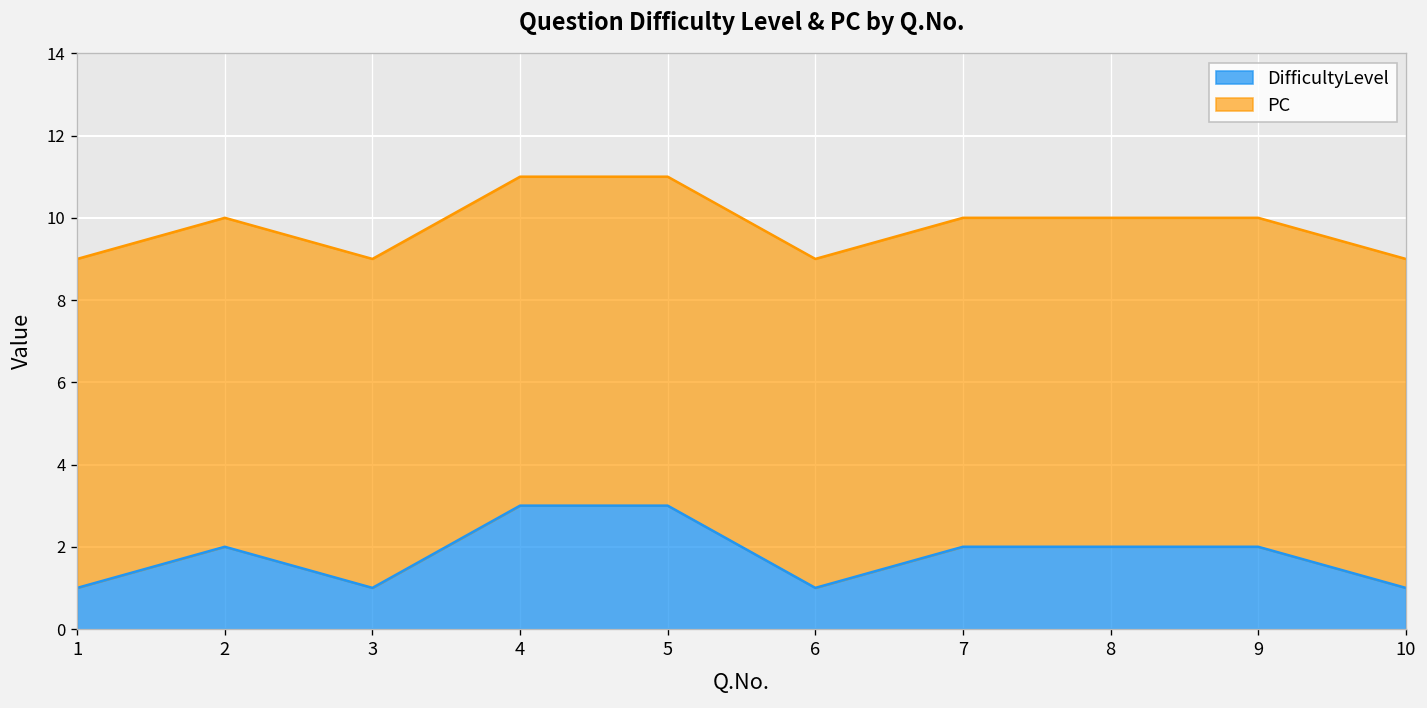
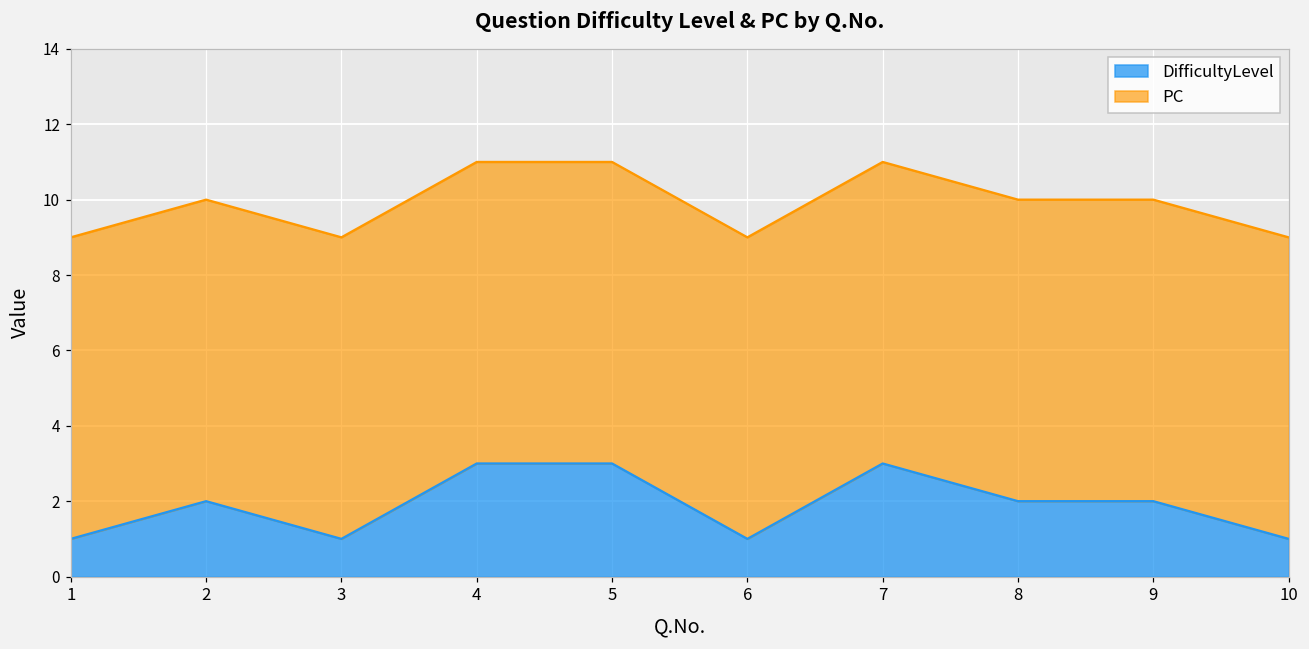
  {
    "DifficultyLevel": {
      "1": 1,
      "2": 2,
      "3": 1,
      "4": 3,
      "5": 3,
      "6": 1,
-     "7": 2,
+     "7": 3,
      "8": 2,
      "9": 2,
      "10": 1
    },
    "PC": {
      "1": 8,
      "2": 8,
      "3": 8,
      "4": 8,
      "5": 8,
      "6": 8,
      "7": 8,
      "8": 8,
      "9": 8,
      "10": 8
    }
  }
